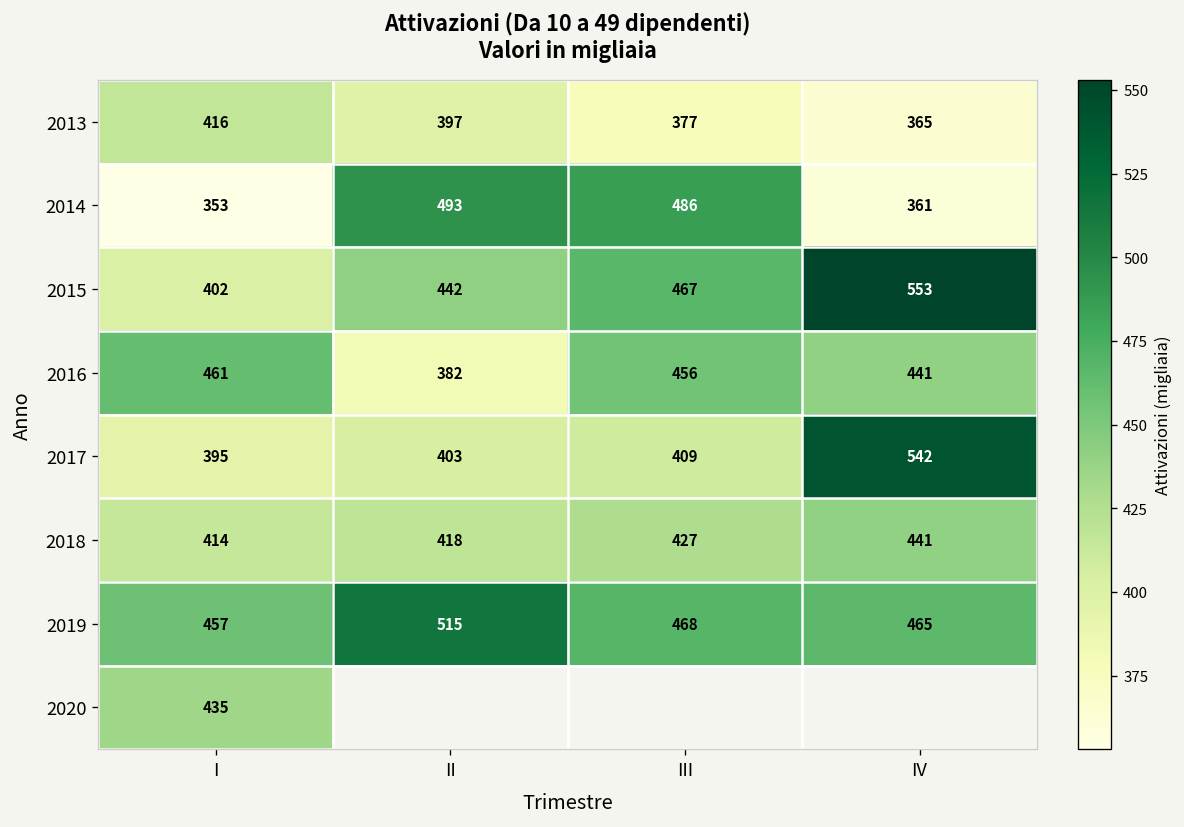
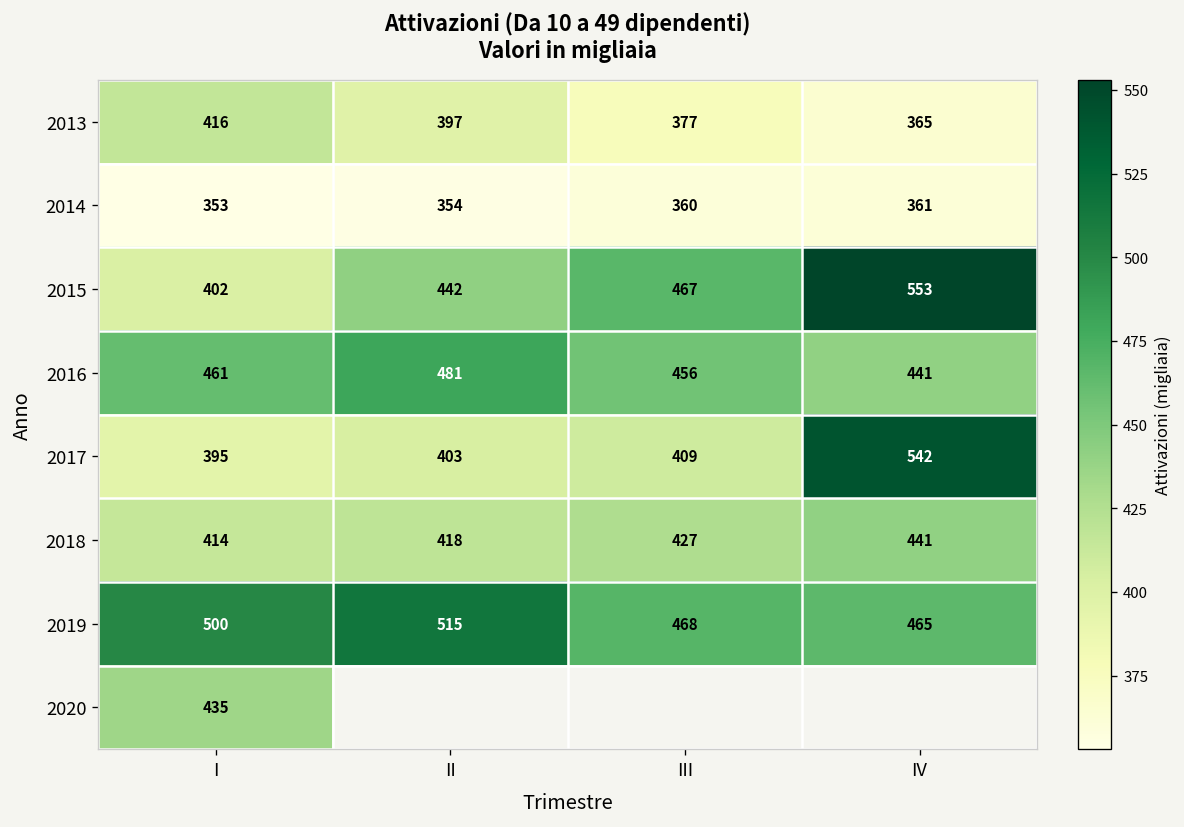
  {
    "2013": {
      "I": 416,
      "II": 397,
      "III": 377,
      "IV": 365
    },
    "2014": {
      "I": 353,
-     "II": 493,
-     "III": 486,
+     "II": 354,
+     "III": 360,
      "IV": 361
    },
    "2015": {
      "I": 402,
      "II": 442,
      "III": 467,
      "IV": 553
    },
    "2016": {
      "I": 461,
-     "II": 382,
+     "II": 481,
      "III": 456,
      "IV": 441
    },
    "2017": {
      "I": 395,
      "II": 403,
      "III": 409,
      "IV": 542
    },
    "2018": {
      "I": 414,
      "II": 418,
      "III": 427,
      "IV": 441
    },
    "2019": {
-     "I": 457,
+     "I": 500,
      "II": 515,
      "III": 468,
      "IV": 465
    },
    "2020": {
      "I": 435
    }
  }
